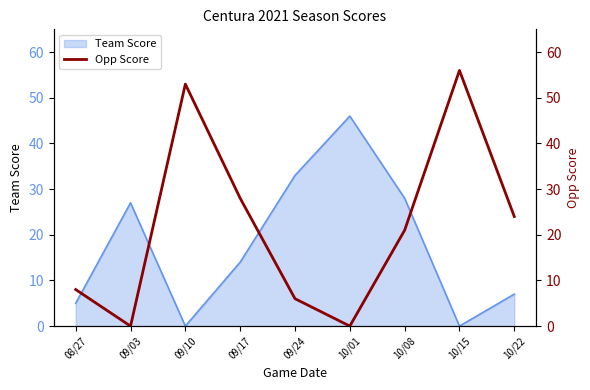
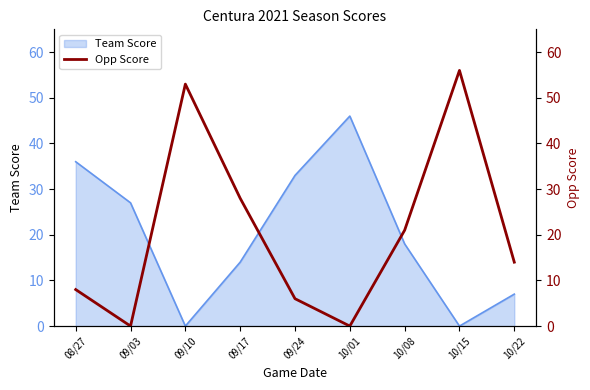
  {
    "Team Score": {
-     "08/27": 5,
+     "08/27": 36,
      "09/03": 27,
      "09/10": 0,
      "09/17": 14,
      "09/24": 33,
      "10/01": 46,
-     "10/08": 28,
+     "10/08": 18,
      "10/15": 0,
      "10/22": 7
    },
    "Opp Score": {
      "08/27": 8,
      "09/03": 0,
      "09/10": 53,
      "09/17": 28,
      "09/24": 6,
      "10/01": 0,
      "10/08": 21,
      "10/15": 56,
-     "10/22": 24
+     "10/22": 14
    }
  }
